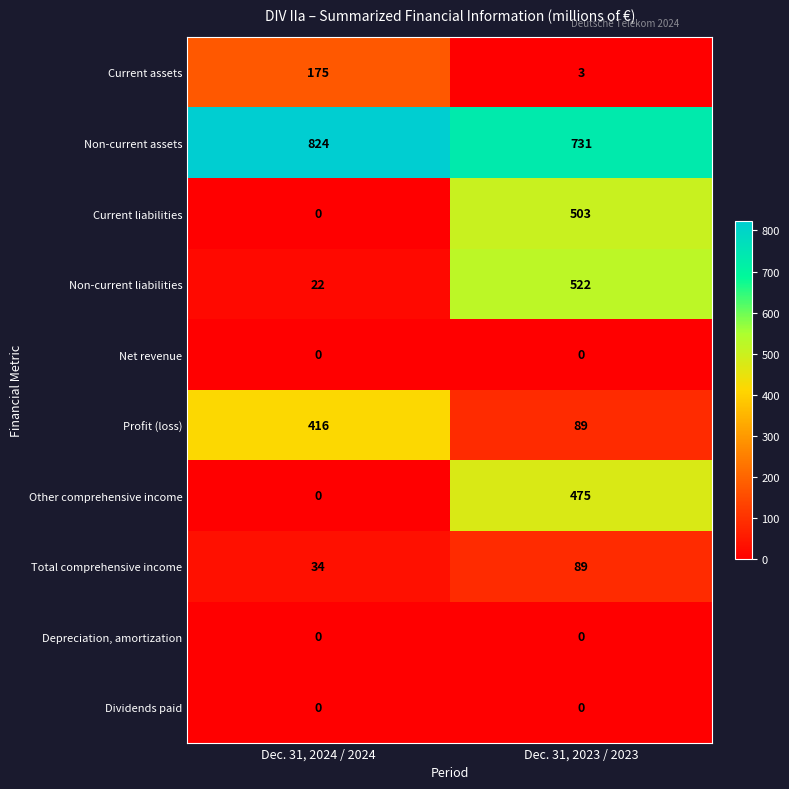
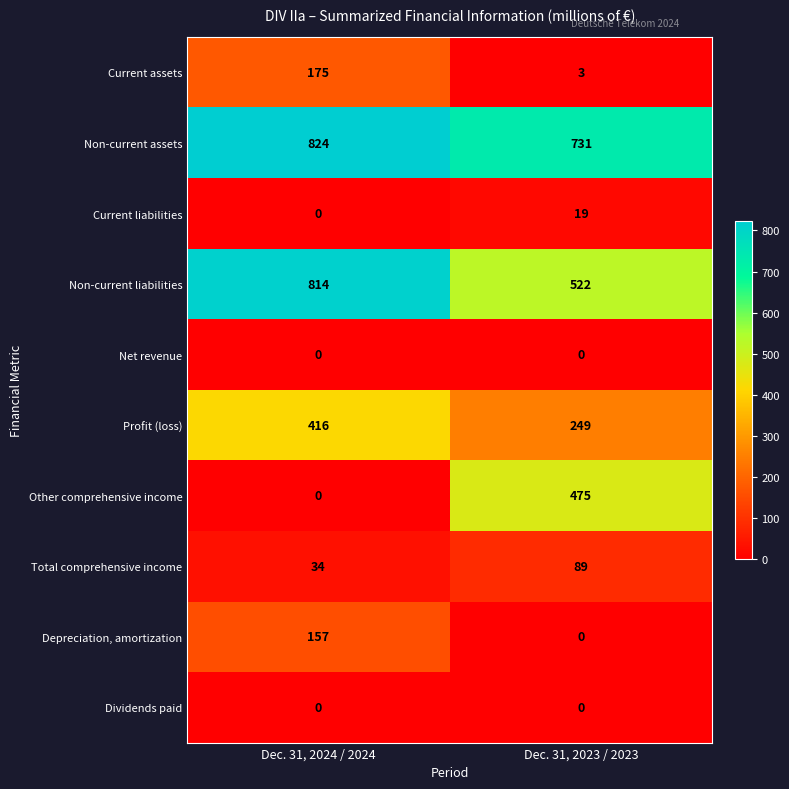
  {
    "Current assets": {
      "Dec. 31, 2024 / 2024": 175,
      "Dec. 31, 2023 / 2023": 3
    },
    "Non-current assets": {
      "Dec. 31, 2024 / 2024": 824,
      "Dec. 31, 2023 / 2023": 731
    },
    "Current liabilities": {
      "Dec. 31, 2024 / 2024": 0,
-     "Dec. 31, 2023 / 2023": 503
+     "Dec. 31, 2023 / 2023": 19
    },
    "Non-current liabilities": {
-     "Dec. 31, 2024 / 2024": 22,
+     "Dec. 31, 2024 / 2024": 814,
      "Dec. 31, 2023 / 2023": 522
    },
    "Net revenue": {
      "Dec. 31, 2024 / 2024": 0,
      "Dec. 31, 2023 / 2023": 0
    },
    "Profit (loss)": {
      "Dec. 31, 2024 / 2024": 416,
-     "Dec. 31, 2023 / 2023": 89
+     "Dec. 31, 2023 / 2023": 249
    },
    "Other comprehensive income": {
      "Dec. 31, 2024 / 2024": 0,
      "Dec. 31, 2023 / 2023": 475
    },
    "Total comprehensive income": {
      "Dec. 31, 2024 / 2024": 34,
      "Dec. 31, 2023 / 2023": 89
    },
    "Depreciation, amortization": {
-     "Dec. 31, 2024 / 2024": 0,
+     "Dec. 31, 2024 / 2024": 157,
      "Dec. 31, 2023 / 2023": 0
    },
    "Dividends paid": {
      "Dec. 31, 2024 / 2024": 0,
      "Dec. 31, 2023 / 2023": 0
    }
  }
